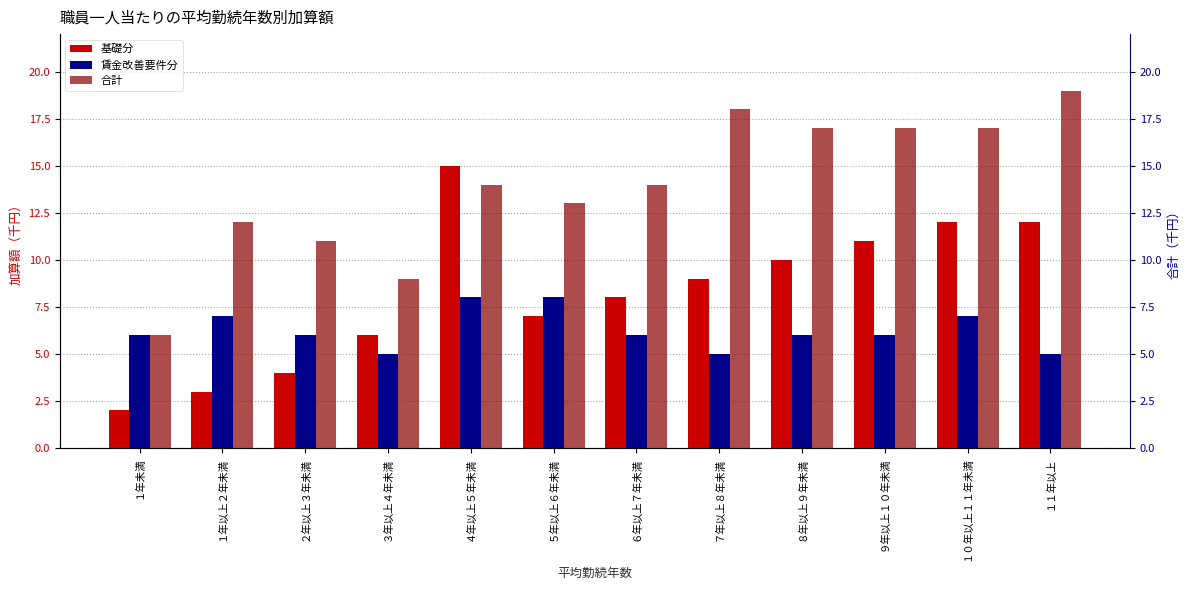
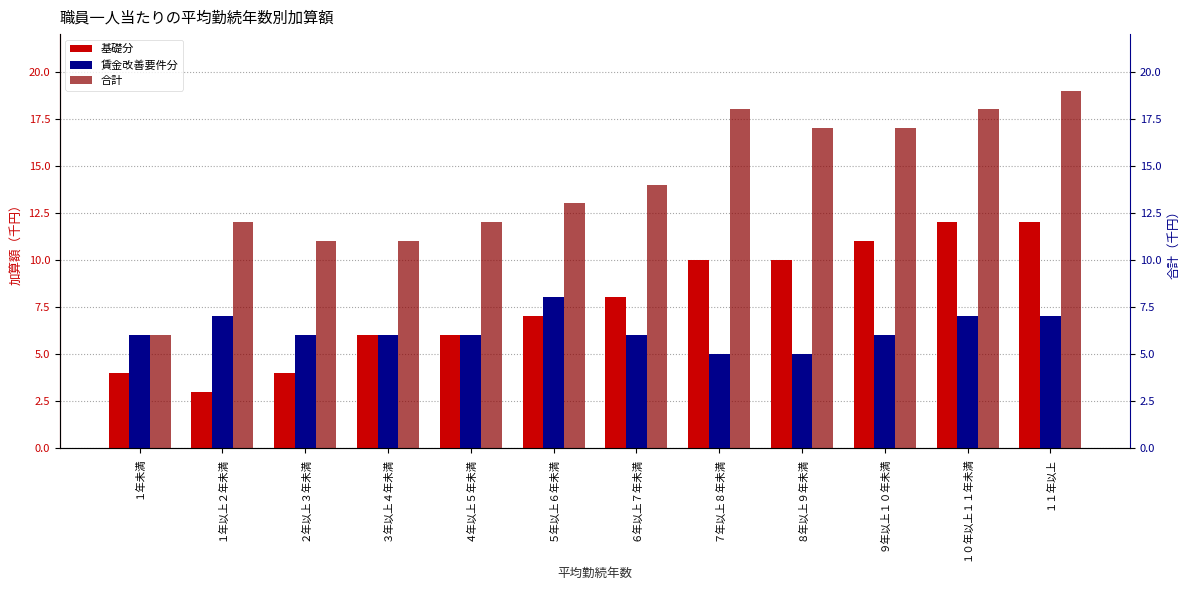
  {
    "基礎分": {
-     "１年未満": 2,
+     "１年未満": 4,
      "１年以上２年未満": 3,
      "２年以上３年未満": 4,
      "３年以上４年未満": 6,
-     "４年以上５年未満": 15,
+     "４年以上５年未満": 6,
      "５年以上６年未満": 7,
      "６年以上７年未満": 8,
-     "７年以上８年未満": 9,
+     "７年以上８年未満": 10,
      "８年以上９年未満": 10,
      "９年以上１０年未満": 11,
      "１０年以上１１年未満": 12,
      "１１年以上": 12
    },
    "賃金改善要件分": {
      "１年未満": 6,
      "１年以上２年未満": 7,
      "２年以上３年未満": 6,
-     "３年以上４年未満": 5,
-     "４年以上５年未満": 8,
+     "３年以上４年未満": 6,
+     "４年以上５年未満": 6,
      "５年以上６年未満": 8,
      "６年以上７年未満": 6,
      "７年以上８年未満": 5,
-     "８年以上９年未満": 6,
+     "８年以上９年未満": 5,
      "９年以上１０年未満": 6,
      "１０年以上１１年未満": 7,
-     "１１年以上": 5
+     "１１年以上": 7
    },
    "合計": {
      "１年未満": 6,
      "１年以上２年未満": 12,
      "２年以上３年未満": 11,
-     "３年以上４年未満": 9,
-     "４年以上５年未満": 14,
+     "３年以上４年未満": 11,
+     "４年以上５年未満": 12,
      "５年以上６年未満": 13,
      "６年以上７年未満": 14,
      "７年以上８年未満": 18,
      "８年以上９年未満": 17,
      "９年以上１０年未満": 17,
-     "１０年以上１１年未満": 17,
+     "１０年以上１１年未満": 18,
      "１１年以上": 19
    }
  }
